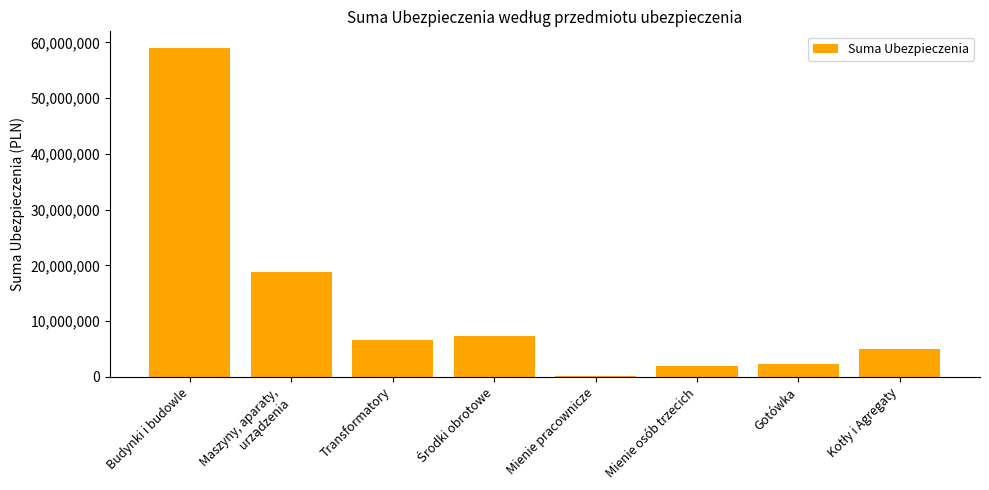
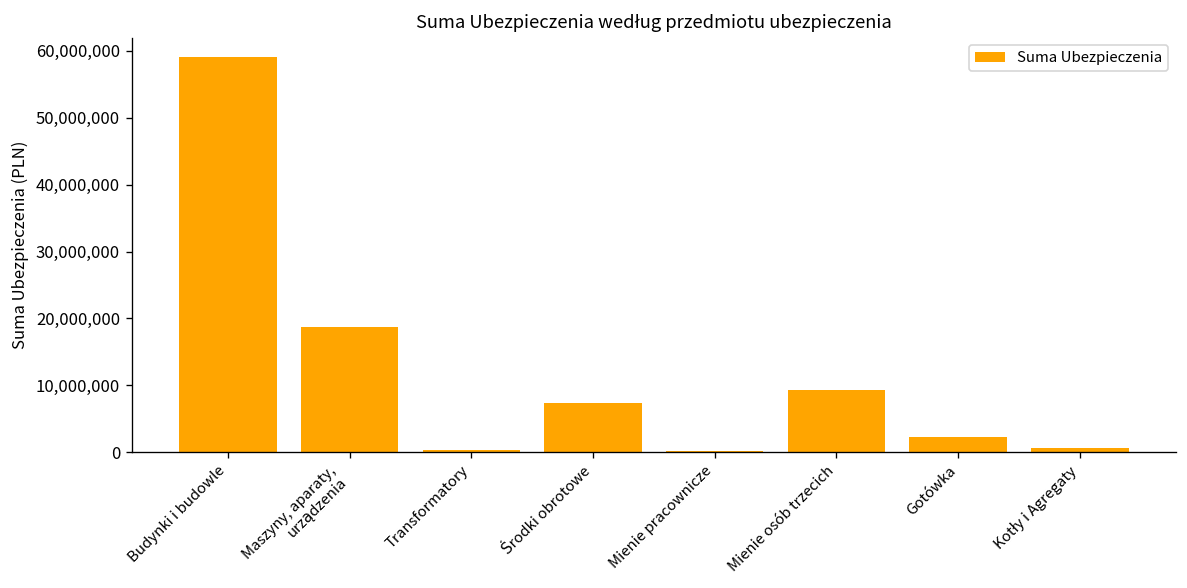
  {
    "Budynki i budowle": "59,000,000",
    "Maszyny, aparaty, urządzenia": "19,000,000",
-   "Transformatory": "7,000,000",
+   "Transformatory": "0",
    "Środki obrotowe": "7,000,000",
-   "Mienie osób trzecich": "2,000,000",
+   "Mienie osób trzecich": "9,000,000",
    "Gotówka": "2,000,000",
-   "Kotły i Agregaty": "5,000,000"
+   "Kotły i Agregaty": "1,000,000"
  }
